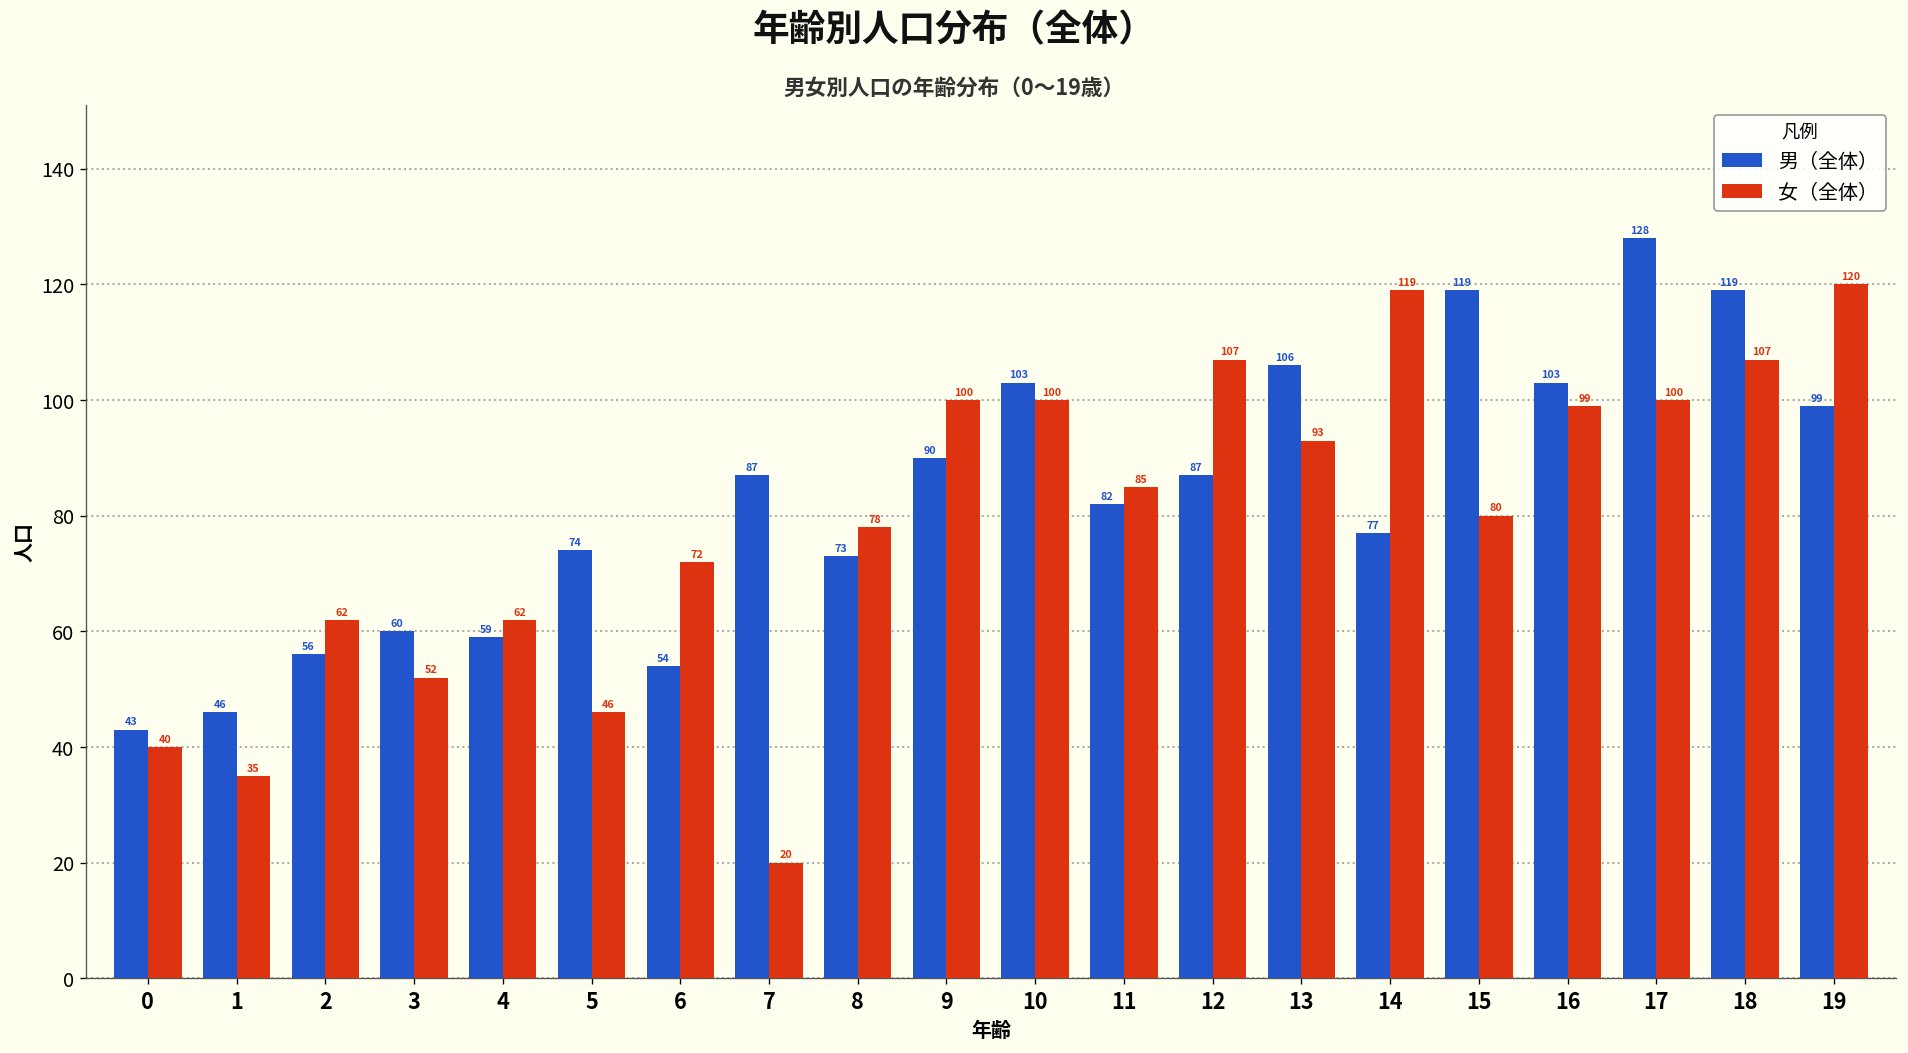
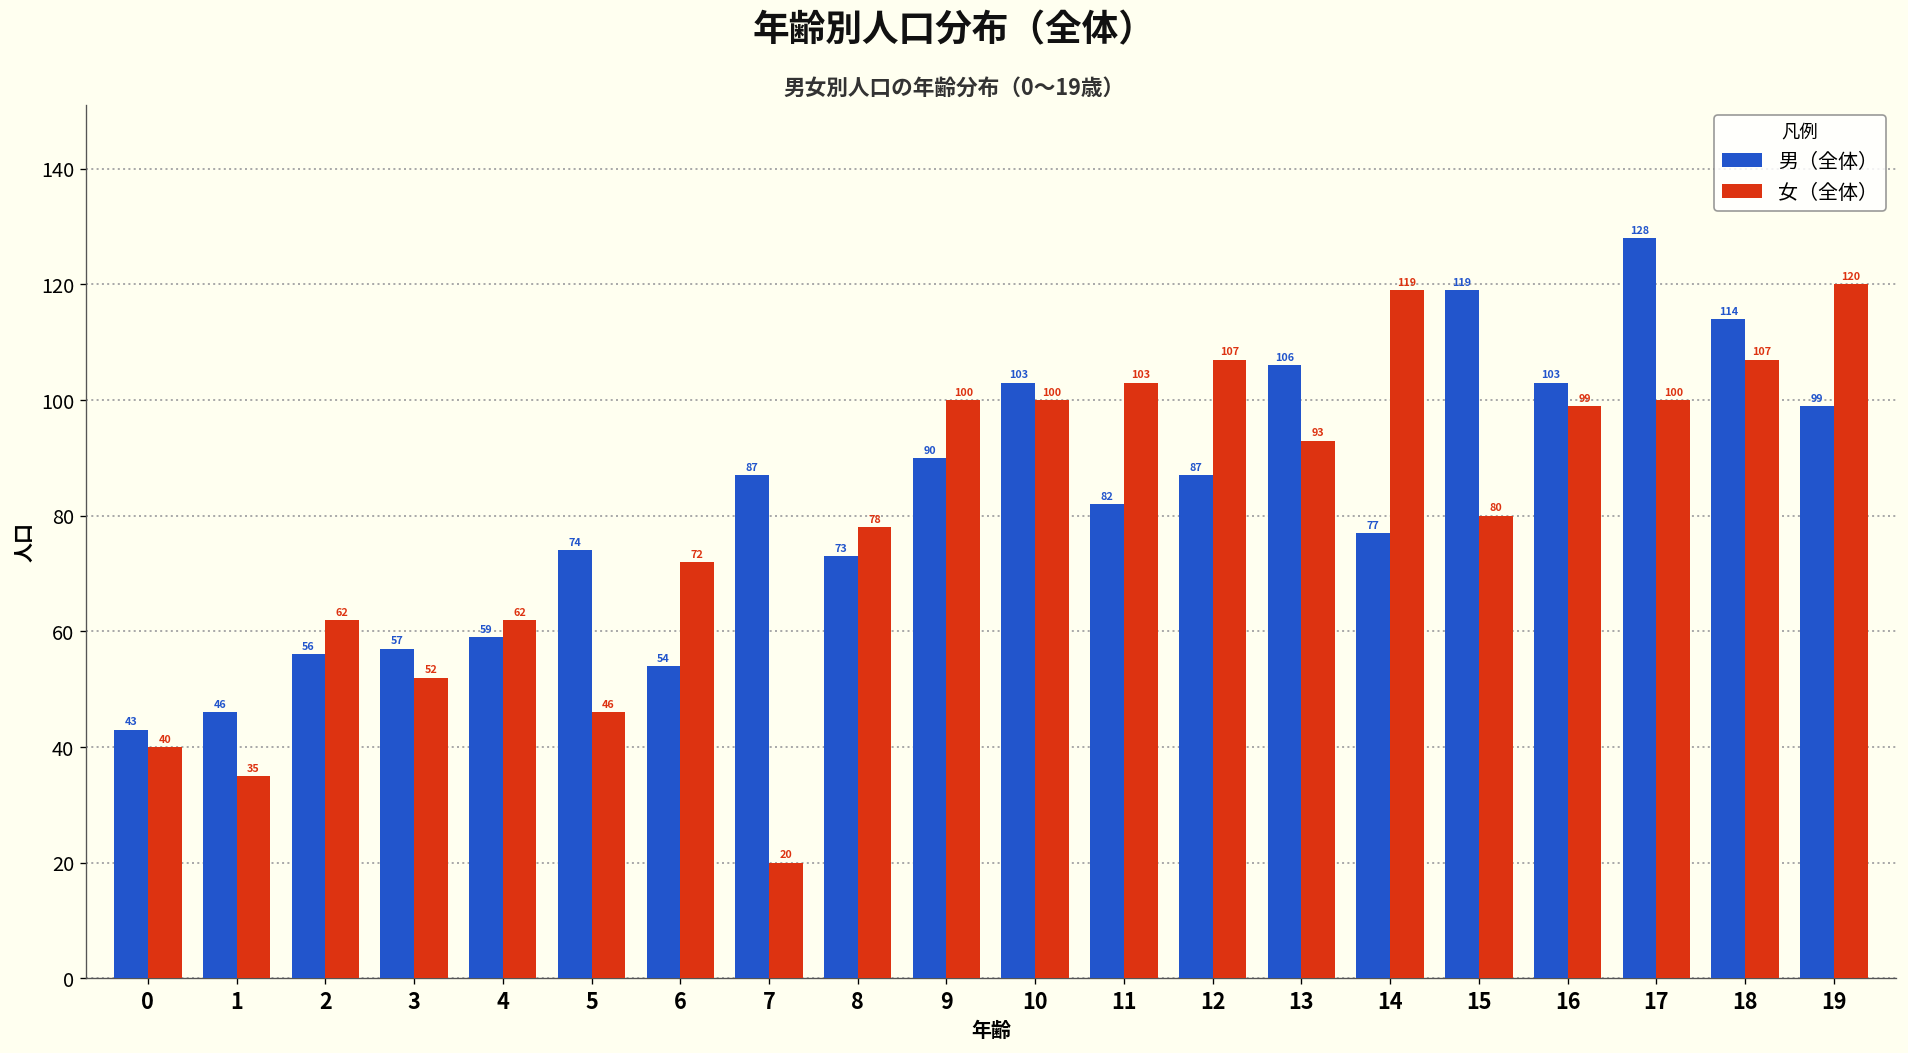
  {
    "男（全体）": {
      "0": 43,
      "1": 46,
      "2": 56,
-     "3": 60,
+     "3": 57,
      "4": 59,
      "5": 74,
      "6": 54,
      "7": 87,
      "8": 73,
      "9": 90,
      "10": 103,
      "11": 82,
      "12": 87,
      "13": 106,
      "14": 77,
      "15": 119,
      "16": 103,
      "17": 128,
-     "18": 119,
+     "18": 114,
      "19": 99
    },
    "女（全体）": {
      "0": 40,
      "1": 35,
      "2": 62,
      "3": 52,
      "4": 62,
      "5": 46,
      "6": 72,
      "7": 20,
      "8": 78,
      "9": 100,
      "10": 100,
-     "11": 85,
+     "11": 103,
      "12": 107,
      "13": 93,
      "14": 119,
      "15": 80,
      "16": 99,
      "17": 100,
      "18": 107,
      "19": 120
    }
  }
